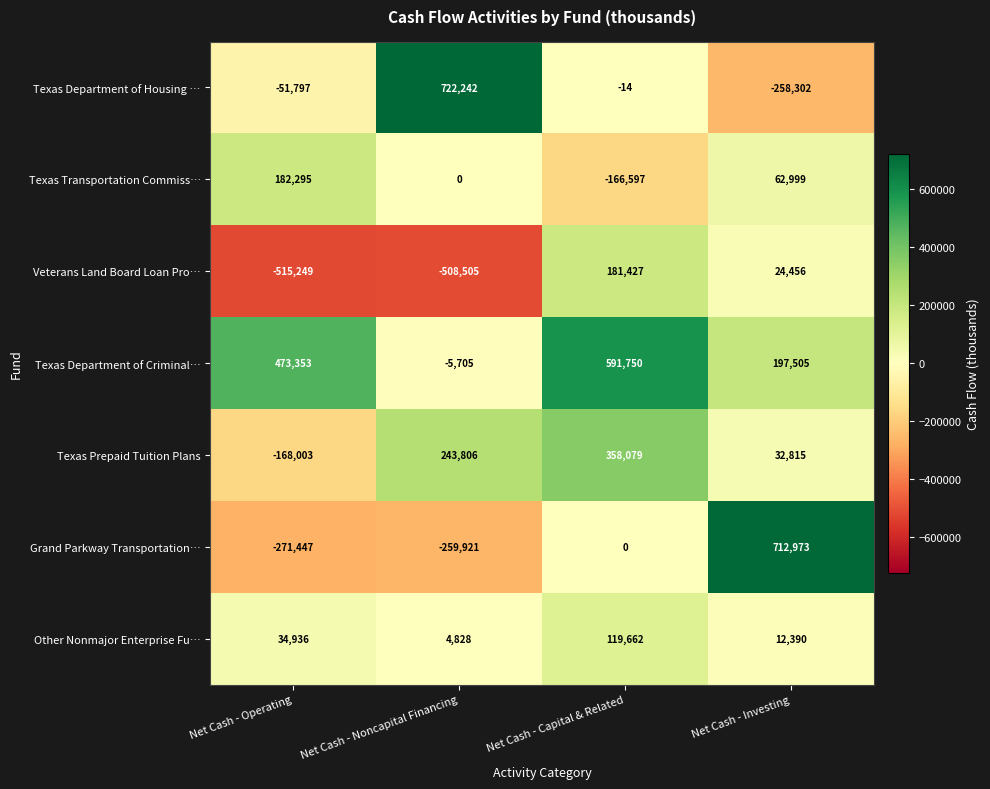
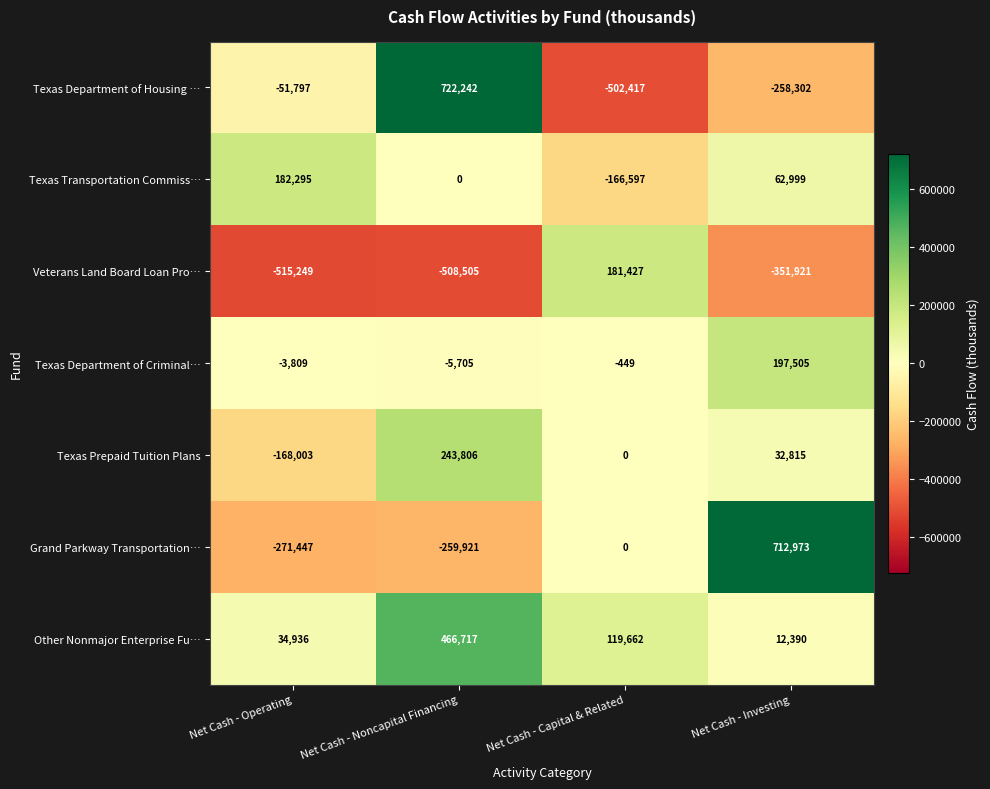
  {
    "Texas Department of Housing …": {
      "Net Cash - Operating": "-51,797",
      "Net Cash - Noncapital Financing": "722,242",
-     "Net Cash - Capital & Related": "-14",
+     "Net Cash - Capital & Related": "-502,417",
      "Net Cash - Investing": "-258,302"
    },
    "Texas Transportation Commiss…": {
      "Net Cash - Operating": "182,295",
      "Net Cash - Noncapital Financing": "0",
      "Net Cash - Capital & Related": "-166,597",
      "Net Cash - Investing": "62,999"
    },
    "Veterans Land Board Loan Pro…": {
      "Net Cash - Operating": "-515,249",
      "Net Cash - Noncapital Financing": "-508,505",
      "Net Cash - Capital & Related": "181,427",
-     "Net Cash - Investing": "24,456"
+     "Net Cash - Investing": "-351,921"
    },
    "Texas Department of Criminal…": {
-     "Net Cash - Operating": "473,353",
+     "Net Cash - Operating": "-3,809",
      "Net Cash - Noncapital Financing": "-5,705",
-     "Net Cash - Capital & Related": "591,750",
+     "Net Cash - Capital & Related": "-449",
      "Net Cash - Investing": "197,505"
    },
    "Texas Prepaid Tuition Plans": {
      "Net Cash - Operating": "-168,003",
      "Net Cash - Noncapital Financing": "243,806",
-     "Net Cash - Capital & Related": "358,079",
+     "Net Cash - Capital & Related": "0",
      "Net Cash - Investing": "32,815"
    },
    "Grand Parkway Transportation…": {
      "Net Cash - Operating": "-271,447",
      "Net Cash - Noncapital Financing": "-259,921",
      "Net Cash - Capital & Related": "0",
      "Net Cash - Investing": "712,973"
    },
    "Other Nonmajor Enterprise Fu…": {
      "Net Cash - Operating": "34,936",
-     "Net Cash - Noncapital Financing": "4,828",
+     "Net Cash - Noncapital Financing": "466,717",
      "Net Cash - Capital & Related": "119,662",
      "Net Cash - Investing": "12,390"
    }
  }
